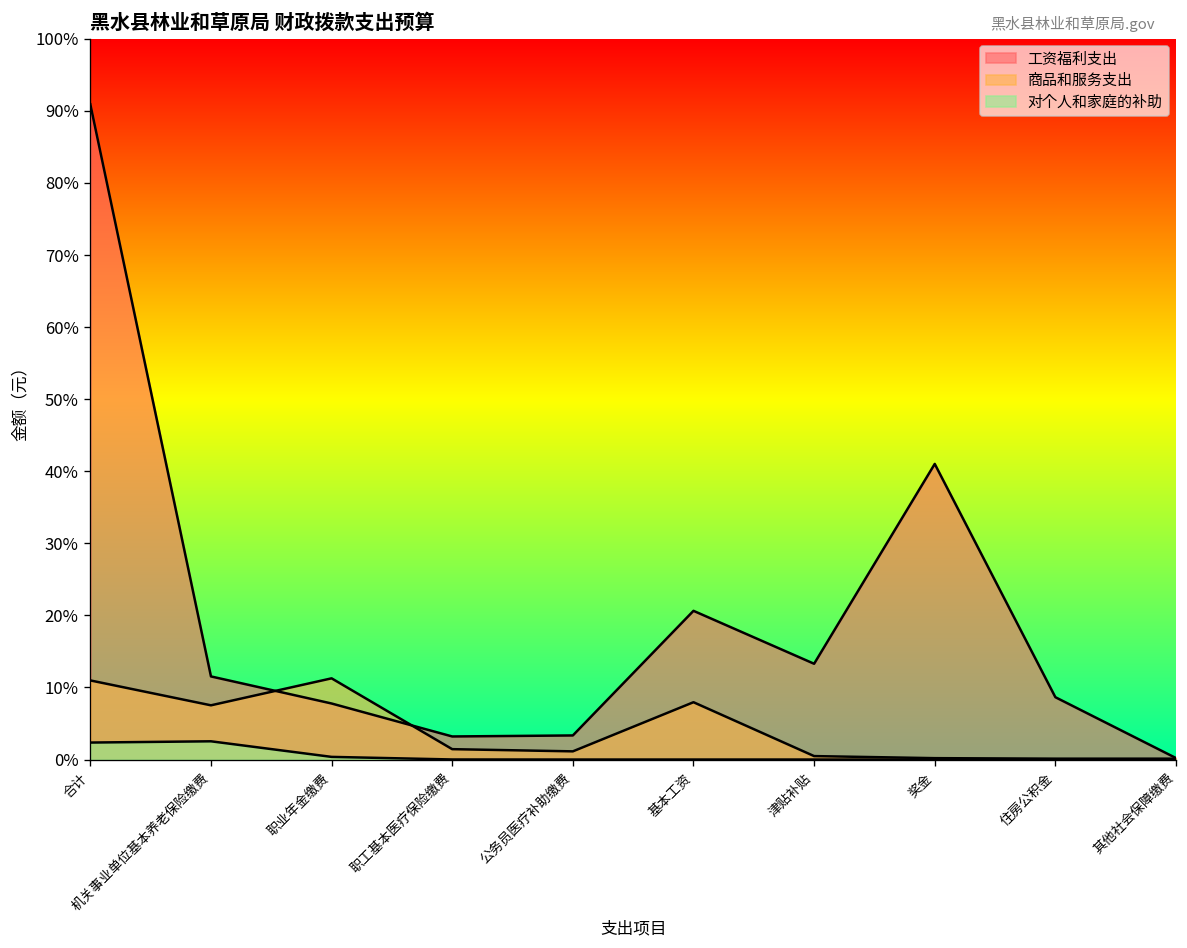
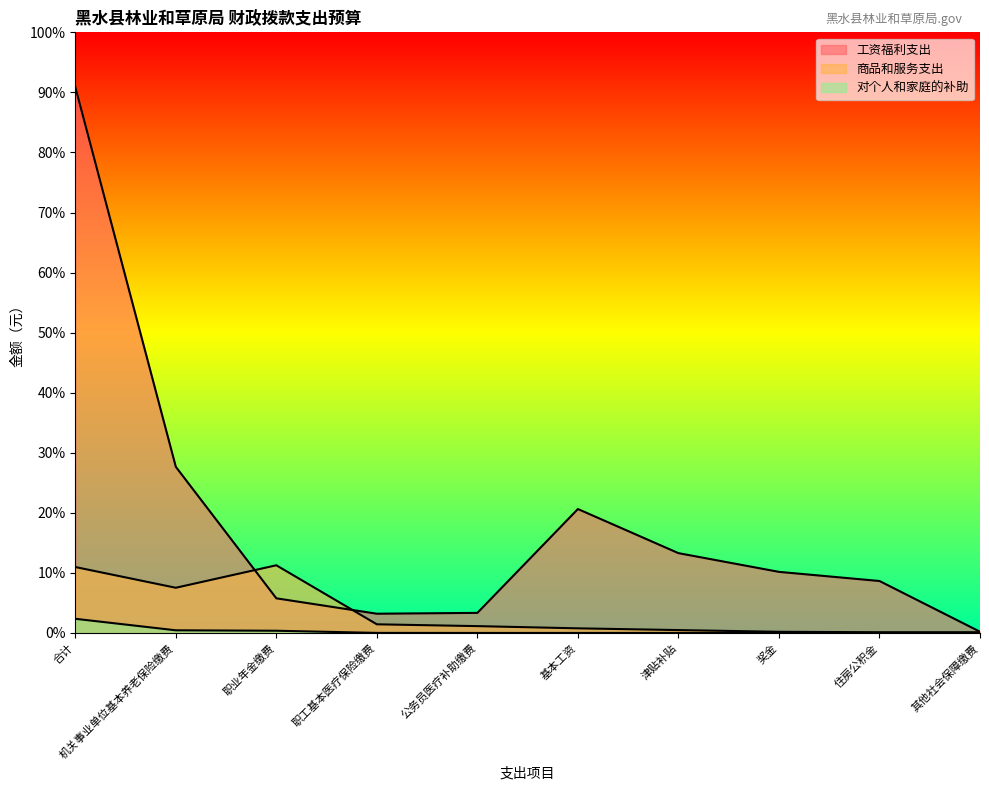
  {
    "工资福利支出": {
      "合计": "91%",
-     "机关事业单位基本养老保险缴费": "12%",
-     "职业年金缴费": "8%",
+     "机关事业单位基本养老保险缴费": "28%",
+     "职业年金缴费": "6%",
      "职工基本医疗保险缴费": "3%",
      "公务员医疗补助缴费": "3%",
      "基本工资": "21%",
      "津贴补贴": "13%",
-     "奖金": "41%",
+     "奖金": "10%",
      "住房公积金": "9%"
    },
    "商品和服务支出": {
      "合计": "11%",
      "机关事业单位基本养老保险缴费": "8%",
      "职业年金缴费": "11%",
      "职工基本医疗保险缴费": "1%",
      "公务员医疗补助缴费": "1%",
-     "基本工资": "8%",
+     "基本工资": "1%",
      "津贴补贴": "0%"
    },
    "对个人和家庭的补助": {
      "合计": "2%",
-     "机关事业单位基本养老保险缴费": "3%",
+     "机关事业单位基本养老保险缴费": "0%",
      "职业年金缴费": "0%",
      "职工基本医疗保险缴费": "0%",
      "公务员医疗补助缴费": "0%",
      "基本工资": "0%",
      "津贴补贴": "0%"
    }
  }
